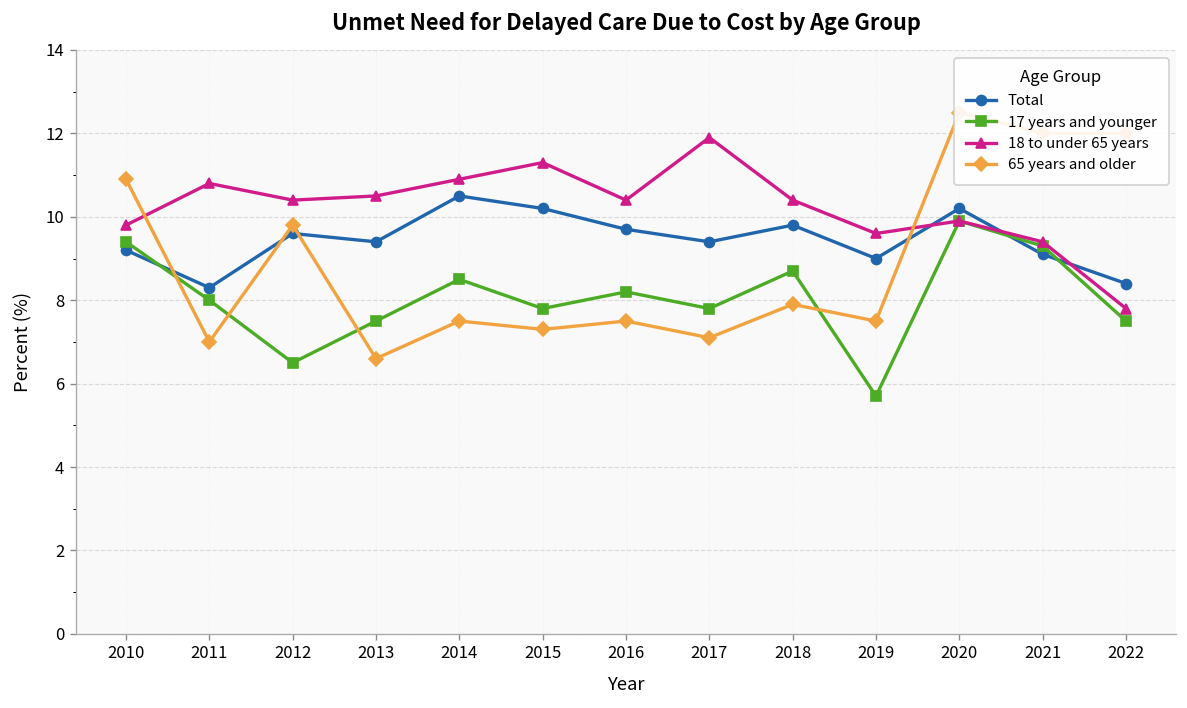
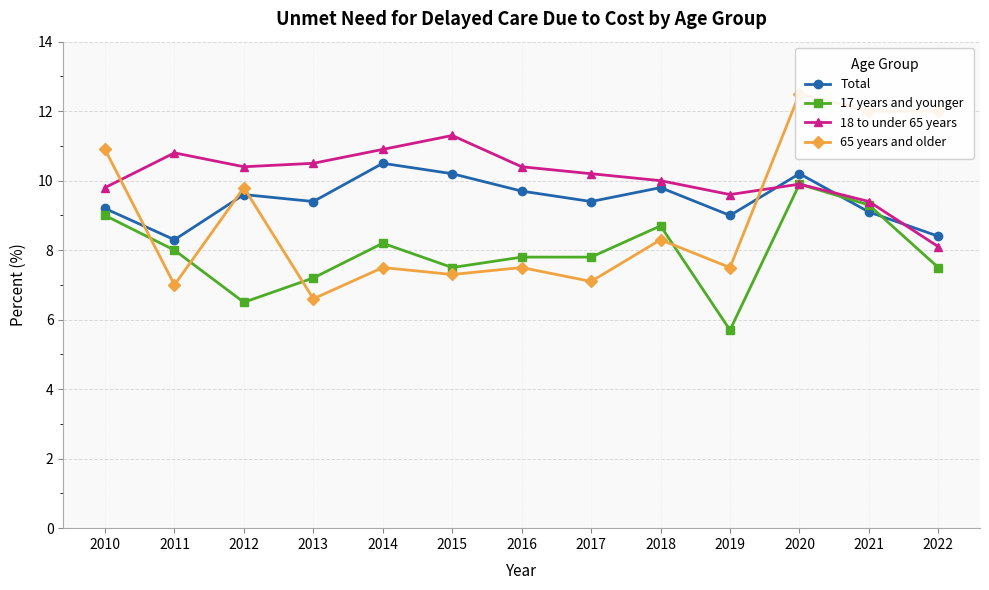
  {
    "Total": {
      "2010": 9.2,
      "2011": 8.3,
      "2012": 9.6,
      "2013": 9.4,
      "2014": 10.5,
      "2015": 10.2,
      "2016": 9.7,
      "2017": 9.4,
      "2018": 9.8,
      "2019": 9.0,
      "2020": 10.2,
      "2021": 9.1,
      "2022": 8.4
    },
    "17 years and younger": {
-     "2010": 9.4,
+     "2010": 9.0,
      "2011": 8.0,
      "2012": 6.5,
-     "2013": 7.5,
-     "2014": 8.5,
-     "2015": 7.8,
-     "2016": 8.2,
+     "2013": 7.2,
+     "2014": 8.2,
+     "2015": 7.5,
+     "2016": 7.8,
      "2017": 7.8,
      "2018": 8.7,
      "2019": 5.7,
      "2021": 9.3,
      "2022": 7.5
    },
    "18 to under 65 years": {
      "2010": 9.8,
      "2011": 10.8,
      "2012": 10.4,
      "2013": 10.5,
      "2014": 10.9,
      "2015": 11.3,
      "2016": 10.4,
-     "2017": 11.9,
-     "2018": 10.4,
+     "2017": 10.2,
+     "2018": 10.0,
      "2019": 9.6,
      "2021": 9.4,
-     "2022": 7.8
+     "2022": 8.1
    },
    "65 years and older": {
      "2010": 10.9,
      "2011": 7.0,
      "2012": 9.8,
      "2013": 6.6,
      "2014": 7.5,
      "2015": 7.3,
      "2016": 7.5,
      "2017": 7.1,
-     "2018": 7.9,
+     "2018": 8.3,
      "2019": 7.5
    }
  }
